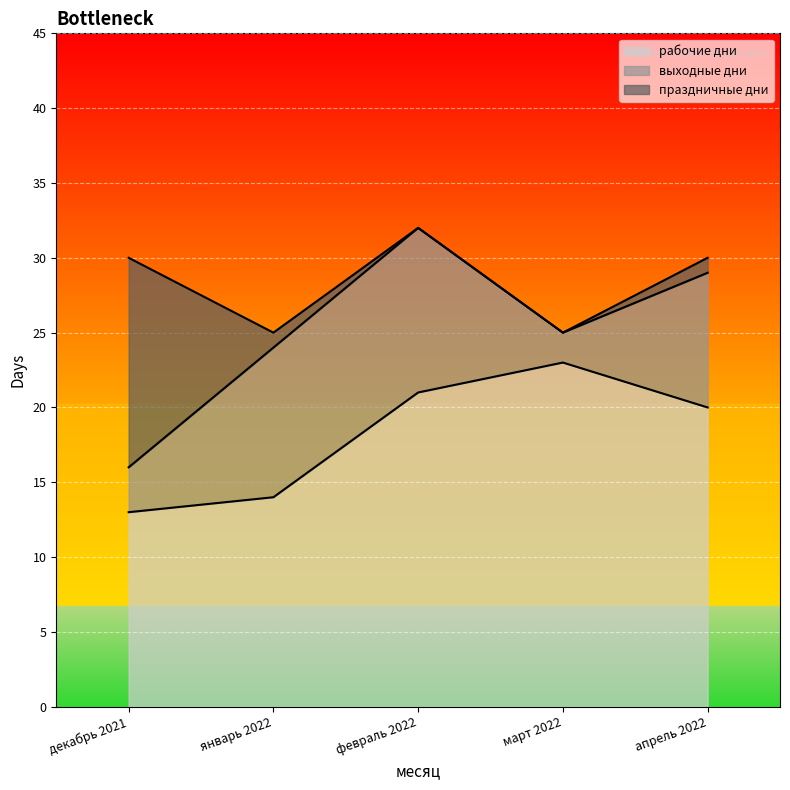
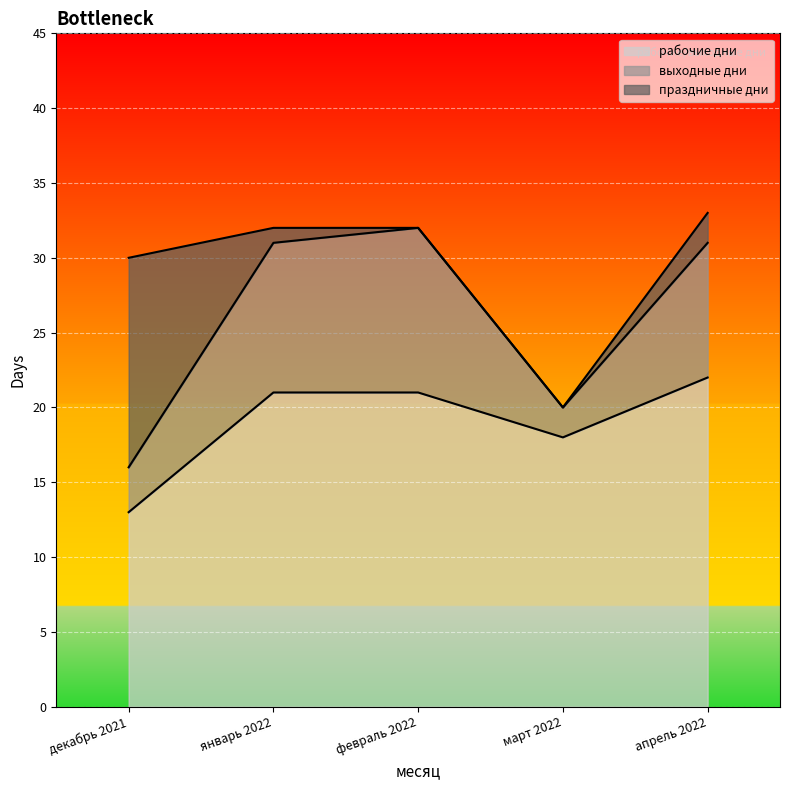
  {
    "рабочие дни": {
      "декабрь 2021": 13,
-     "январь 2022": 14,
+     "январь 2022": 21,
      "февраль 2022": 21,
-     "март 2022": 23,
-     "апрель 2022": 20
+     "март 2022": 18,
+     "апрель 2022": 22
    },
    "выходные дни": {
      "декабрь 2021": 3,
      "январь 2022": 10,
      "апрель 2022": 9
    },
    "праздничные дни": {
      "декабрь 2021": 14,
      "январь 2022": 1,
-     "апрель 2022": 1
+     "апрель 2022": 2
    }
  }
